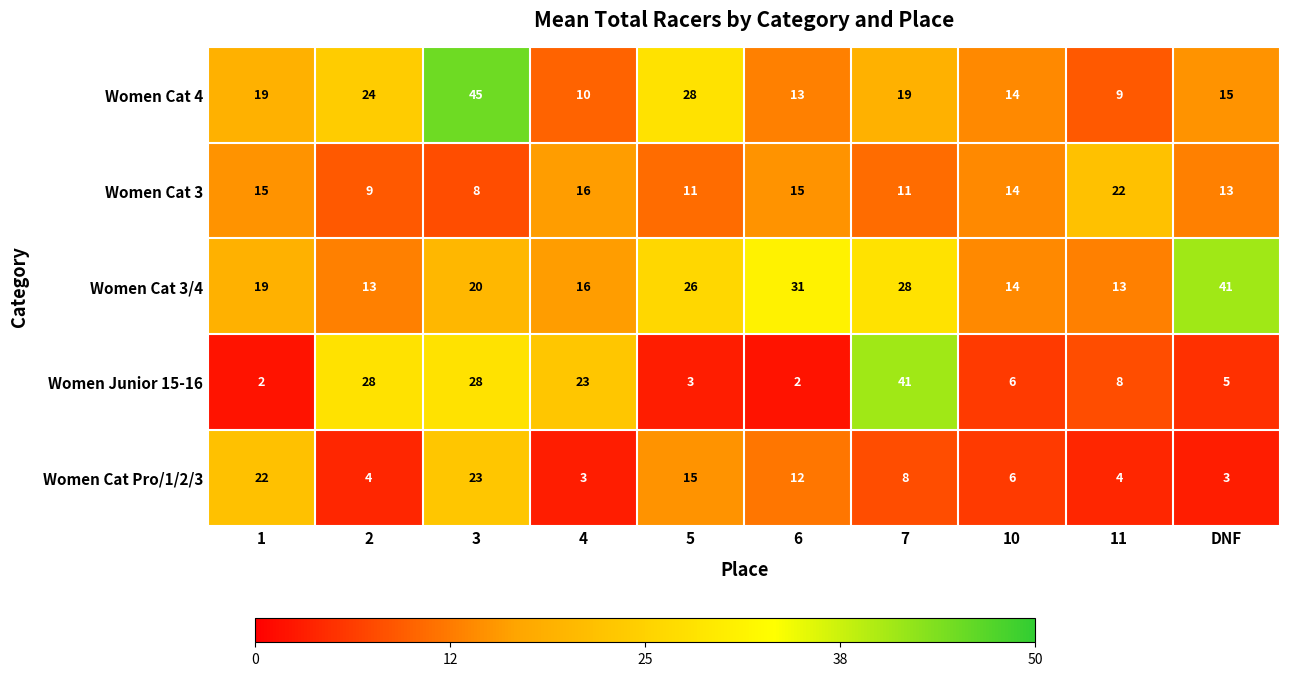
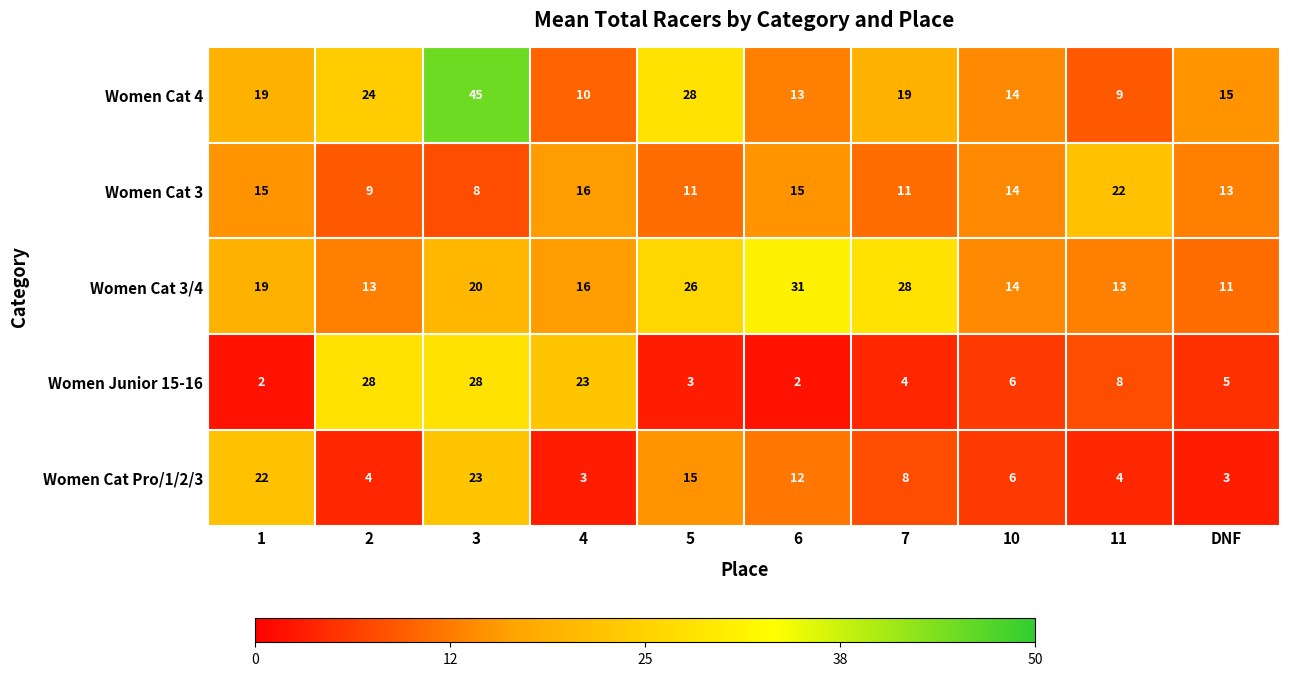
  {
    "Women Cat 4": {
      "1": 19,
      "2": 24,
      "3": 45,
      "4": 10,
      "5": 28,
      "6": 13,
      "7": 19,
      "10": 14,
      "11": 9,
      "DNF": 15
    },
    "Women Cat 3": {
      "1": 15,
      "2": 9,
      "3": 8,
      "4": 16,
      "5": 11,
      "6": 15,
      "7": 11,
      "10": 14,
      "11": 22,
      "DNF": 13
    },
    "Women Cat 3/4": {
      "1": 19,
      "2": 13,
      "3": 20,
      "4": 16,
      "5": 26,
      "6": 31,
      "7": 28,
      "10": 14,
      "11": 13,
-     "DNF": 41
+     "DNF": 11
    },
    "Women Junior 15-16": {
      "1": 2,
      "2": 28,
      "3": 28,
      "4": 23,
      "5": 3,
      "6": 2,
-     "7": 41,
+     "7": 4,
      "10": 6,
      "11": 8,
      "DNF": 5
    },
    "Women Cat Pro/1/2/3": {
      "1": 22,
      "2": 4,
      "3": 23,
      "4": 3,
      "5": 15,
      "6": 12,
      "7": 8,
      "10": 6,
      "11": 4,
      "DNF": 3
    }
  }
